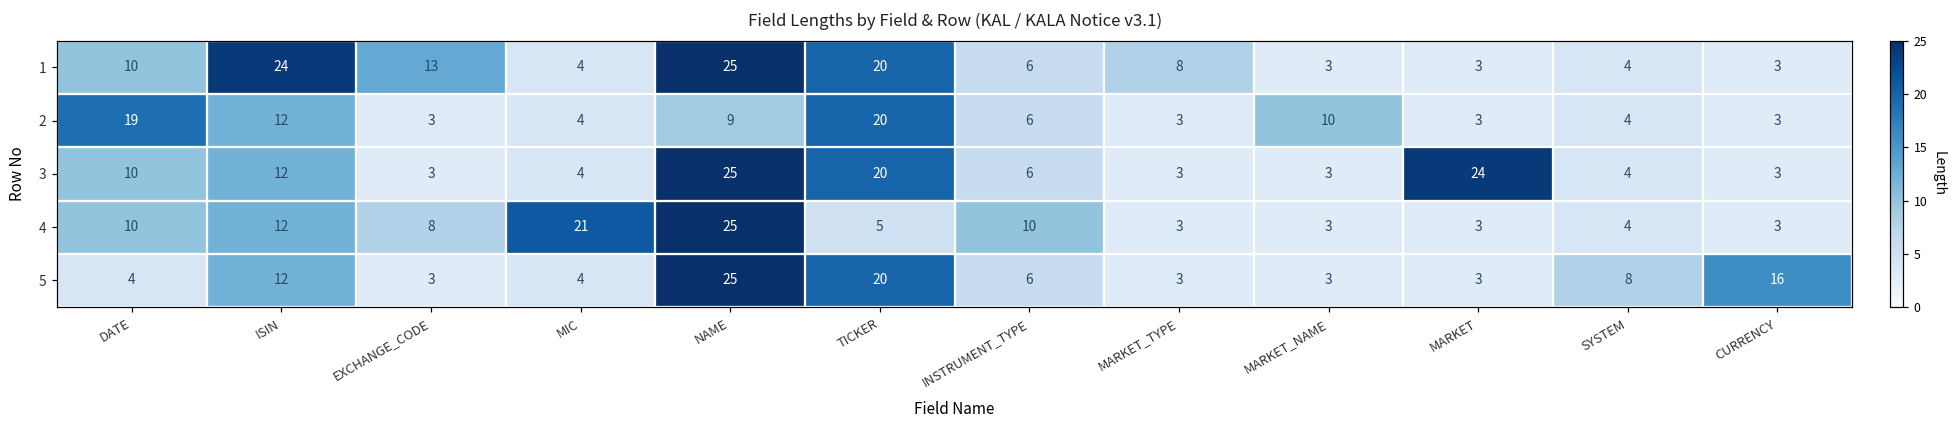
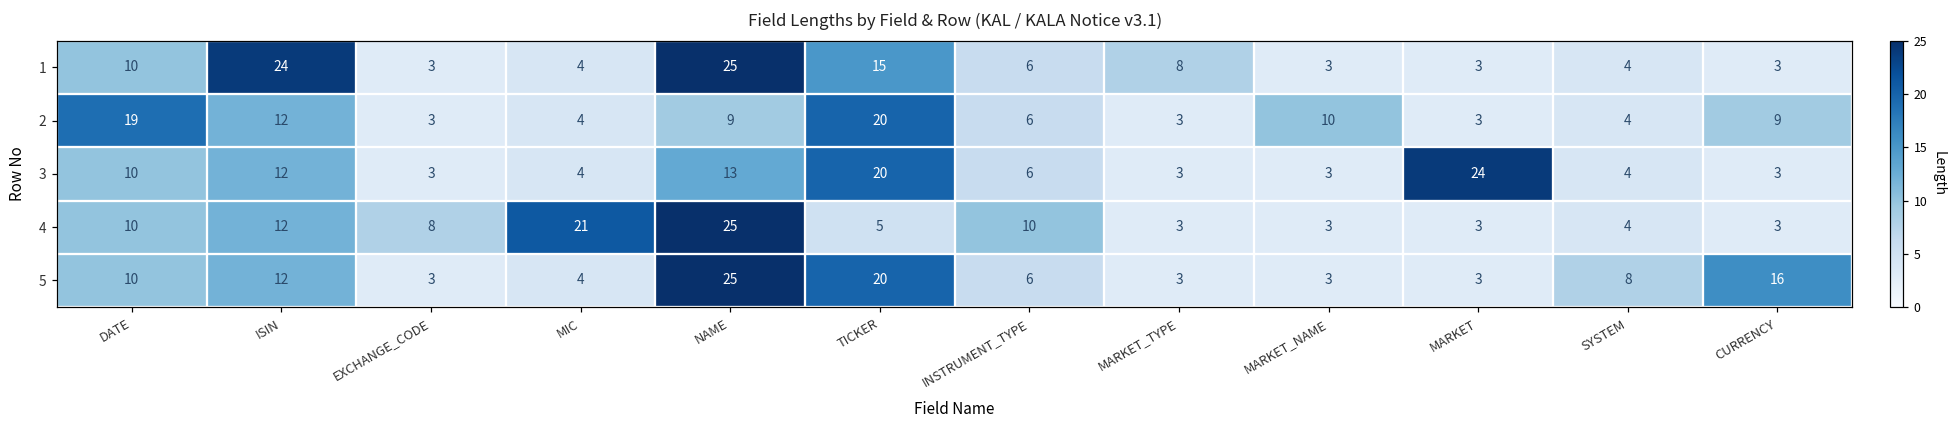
  {
    "1": {
      "DATE": 10,
      "ISIN": 24,
-     "EXCHANGE_CODE": 13,
+     "EXCHANGE_CODE": 3,
      "MIC": 4,
      "NAME": 25,
-     "TICKER": 20,
+     "TICKER": 15,
      "INSTRUMENT_TYPE": 6,
      "MARKET_TYPE": 8,
      "MARKET_NAME": 3,
      "MARKET": 3,
      "SYSTEM": 4,
      "CURRENCY": 3
    },
    "2": {
      "DATE": 19,
      "ISIN": 12,
      "EXCHANGE_CODE": 3,
      "MIC": 4,
      "NAME": 9,
      "TICKER": 20,
      "INSTRUMENT_TYPE": 6,
      "MARKET_TYPE": 3,
      "MARKET_NAME": 10,
      "MARKET": 3,
      "SYSTEM": 4,
-     "CURRENCY": 3
+     "CURRENCY": 9
    },
    "3": {
      "DATE": 10,
      "ISIN": 12,
      "EXCHANGE_CODE": 3,
      "MIC": 4,
-     "NAME": 25,
+     "NAME": 13,
      "TICKER": 20,
      "INSTRUMENT_TYPE": 6,
      "MARKET_TYPE": 3,
      "MARKET_NAME": 3,
      "MARKET": 24,
      "SYSTEM": 4,
      "CURRENCY": 3
    },
    "4": {
      "DATE": 10,
      "ISIN": 12,
      "EXCHANGE_CODE": 8,
      "MIC": 21,
      "NAME": 25,
      "TICKER": 5,
      "INSTRUMENT_TYPE": 10,
      "MARKET_TYPE": 3,
      "MARKET_NAME": 3,
      "MARKET": 3,
      "SYSTEM": 4,
      "CURRENCY": 3
    },
    "5": {
-     "DATE": 4,
+     "DATE": 10,
      "ISIN": 12,
      "EXCHANGE_CODE": 3,
      "MIC": 4,
      "NAME": 25,
      "TICKER": 20,
      "INSTRUMENT_TYPE": 6,
      "MARKET_TYPE": 3,
      "MARKET_NAME": 3,
      "MARKET": 3,
      "SYSTEM": 8,
      "CURRENCY": 16
    }
  }
